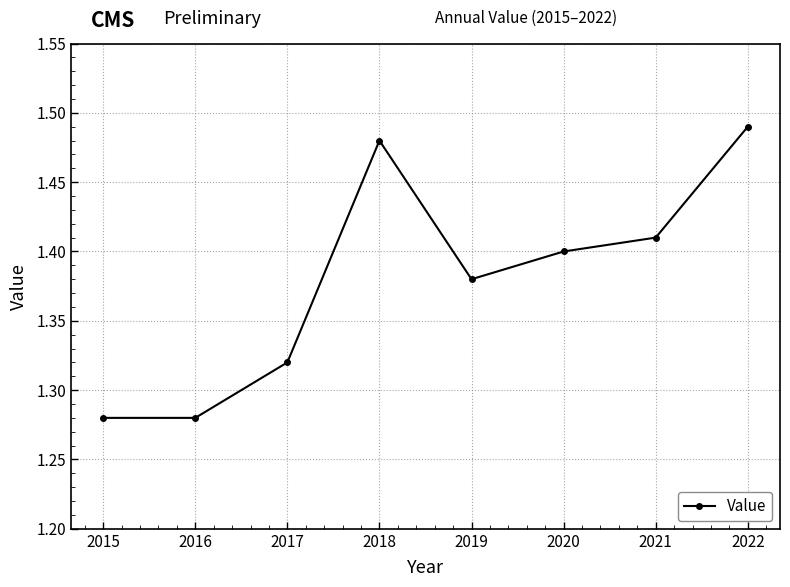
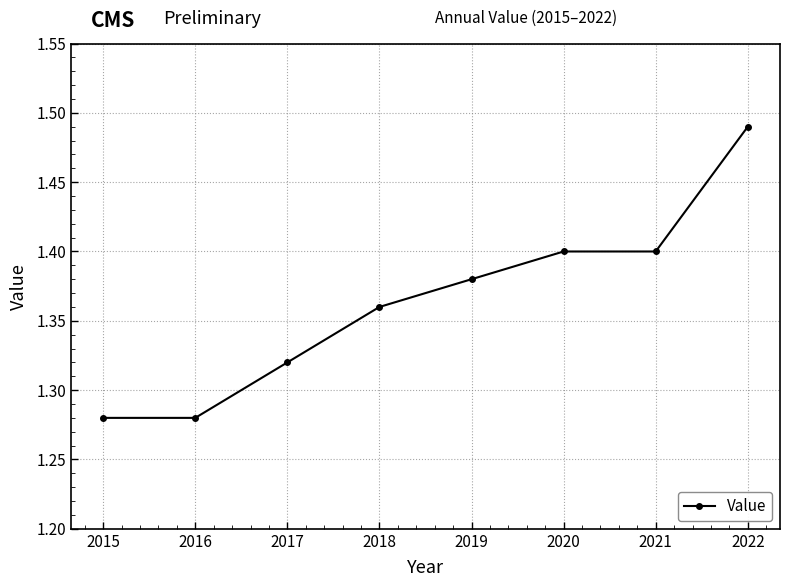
  {
    "2015": 1.28,
    "2016": 1.28,
    "2017": 1.32,
-   "2018": 1.48,
+   "2018": 1.36,
    "2019": 1.38,
    "2020": 1.40,
-   "2021": 1.41,
+   "2021": 1.40,
    "2022": 1.49
  }
